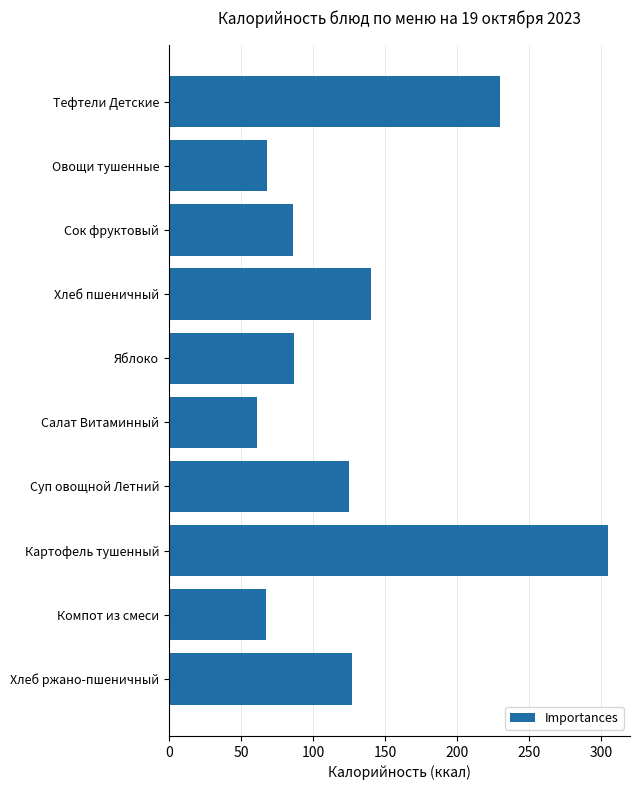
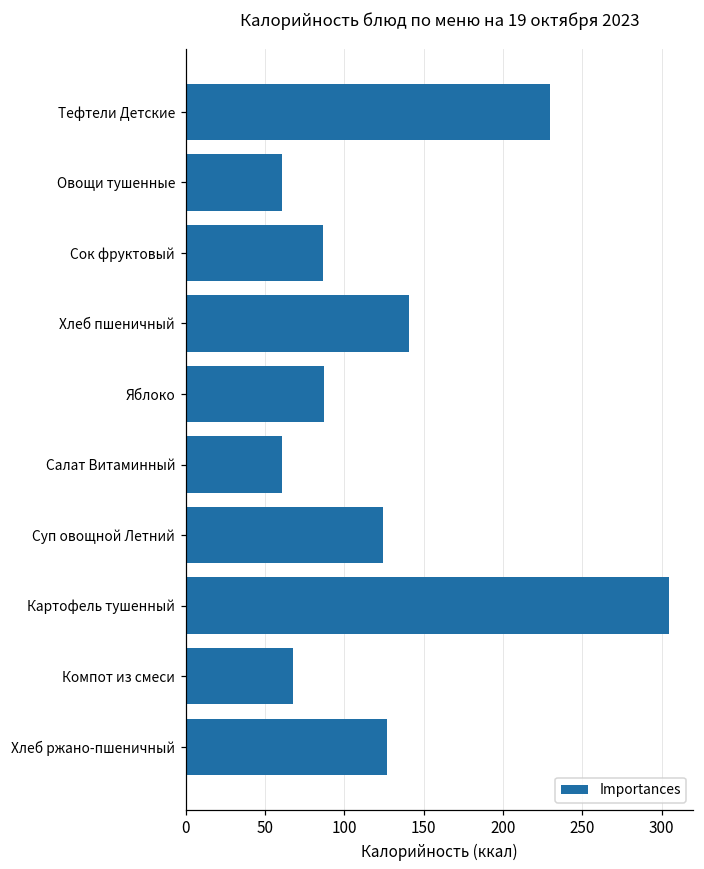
  {
    "Тефтели Детские": 230,
-   "Овощи тушенные": 68,
+   "Овощи тушенные": 61,
    "Сок фруктовый": 86,
    "Хлеб пшеничный": 141,
    "Яблоко": 87,
    "Салат Витаминный": 61,
    "Суп овощной Летний": 125,
    "Картофель тушенный": 305,
    "Компот из смеси": 68,
    "Хлеб ржано-пшеничный": 127
  }
